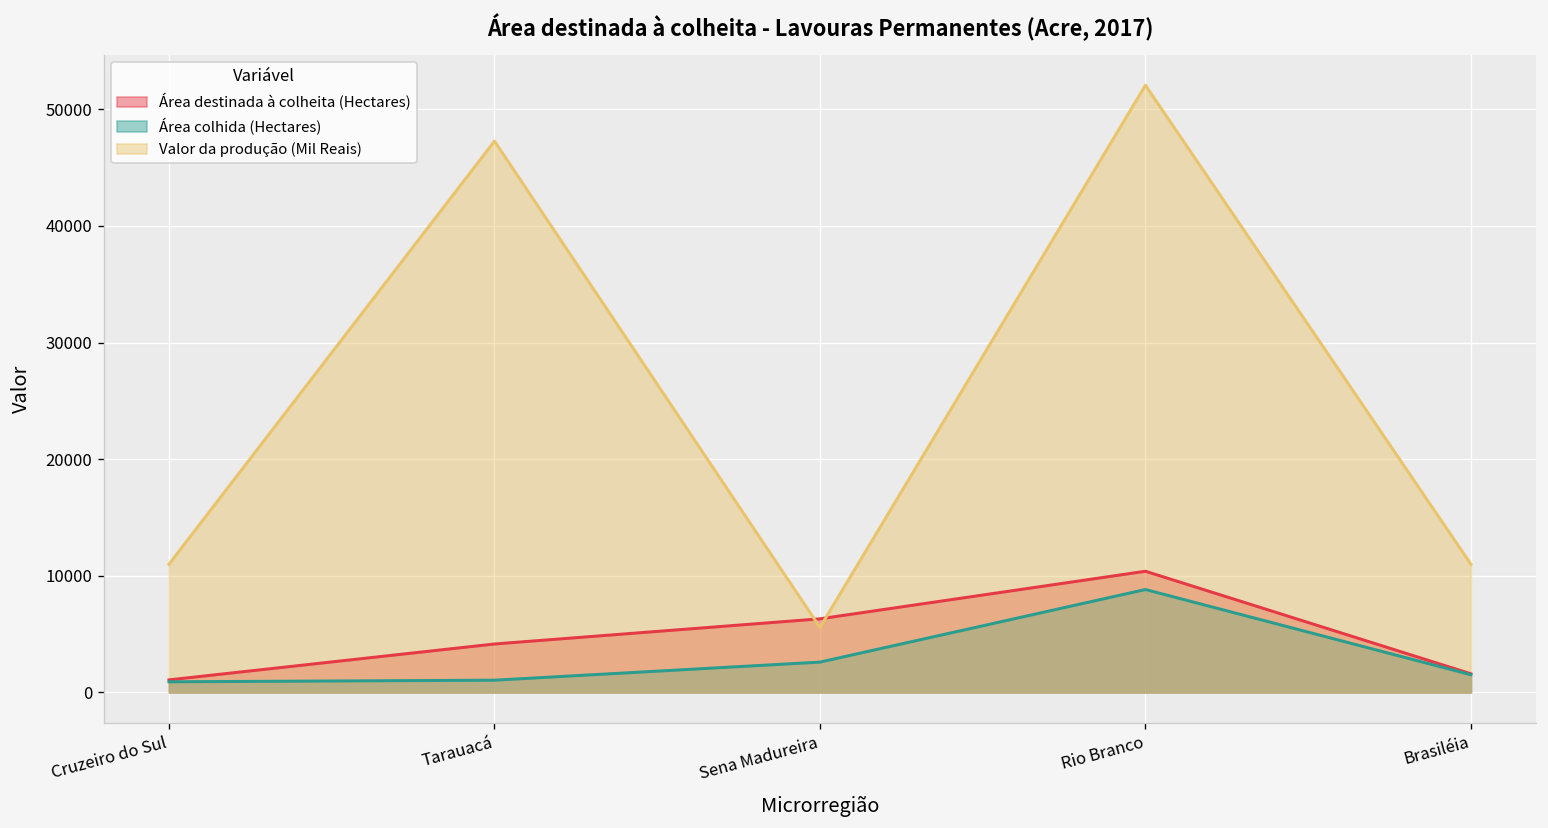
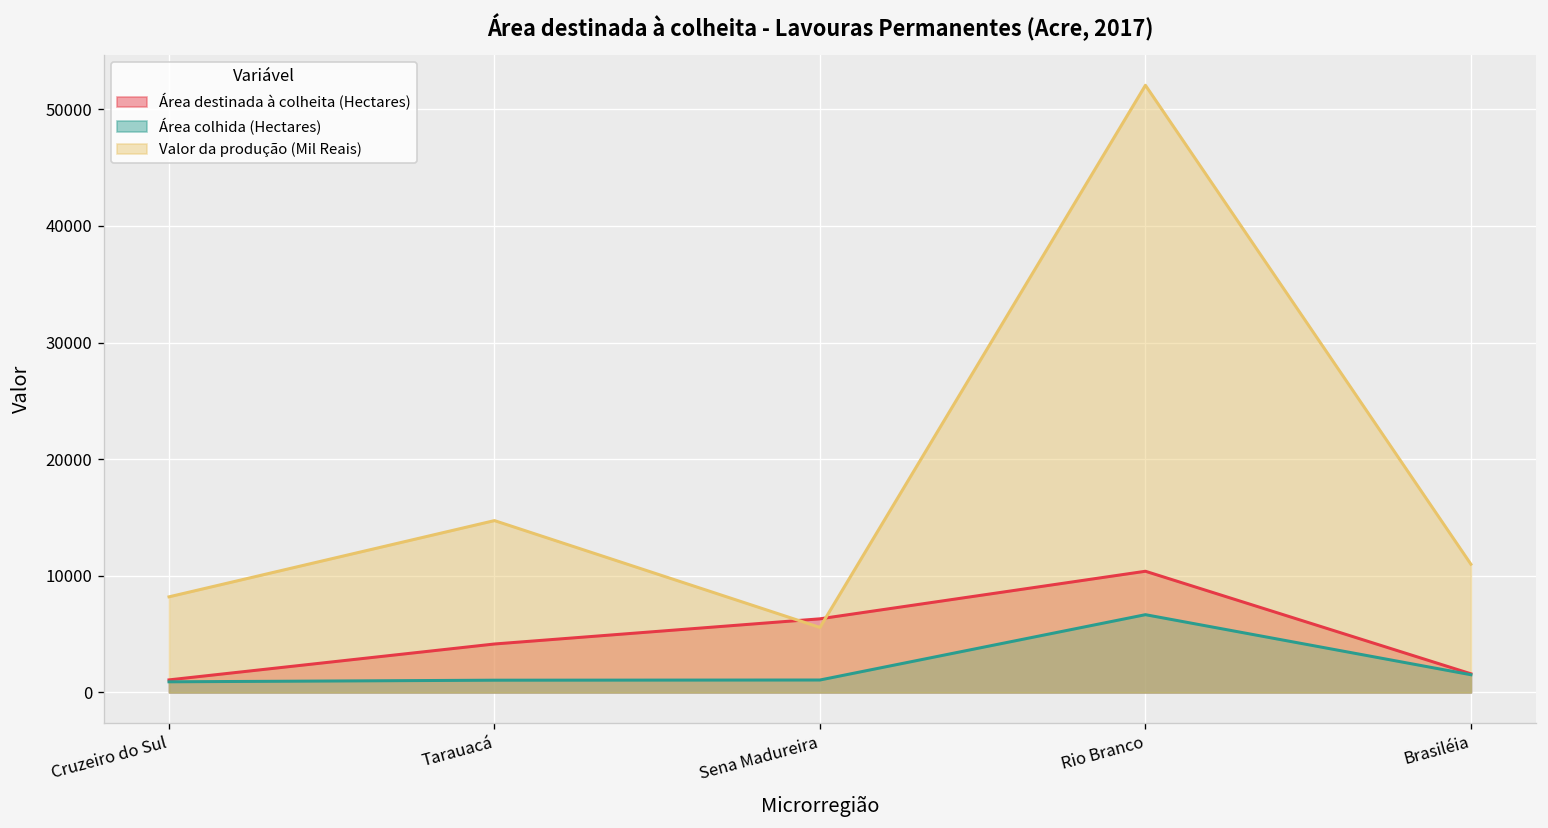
  {
    "Área destinada à colheita (Hectares)": {
      "Tarauacá": 4000,
      "Sena Madureira": 6000,
      "Rio Branco": 10000
    },
    "Área colhida (Hectares)": {
      "Tarauacá": 1000,
-     "Sena Madureira": 3000,
-     "Rio Branco": 9000
+     "Sena Madureira": 1000,
+     "Rio Branco": 7000
    },
    "Valor da produção (Mil Reais)": {
-     "Cruzeiro do Sul": 11000,
-     "Tarauacá": 47000,
+     "Cruzeiro do Sul": 8000,
+     "Tarauacá": 15000,
      "Sena Madureira": 6000,
      "Rio Branco": 52000,
      "Brasiléia": 11000
    }
  }
